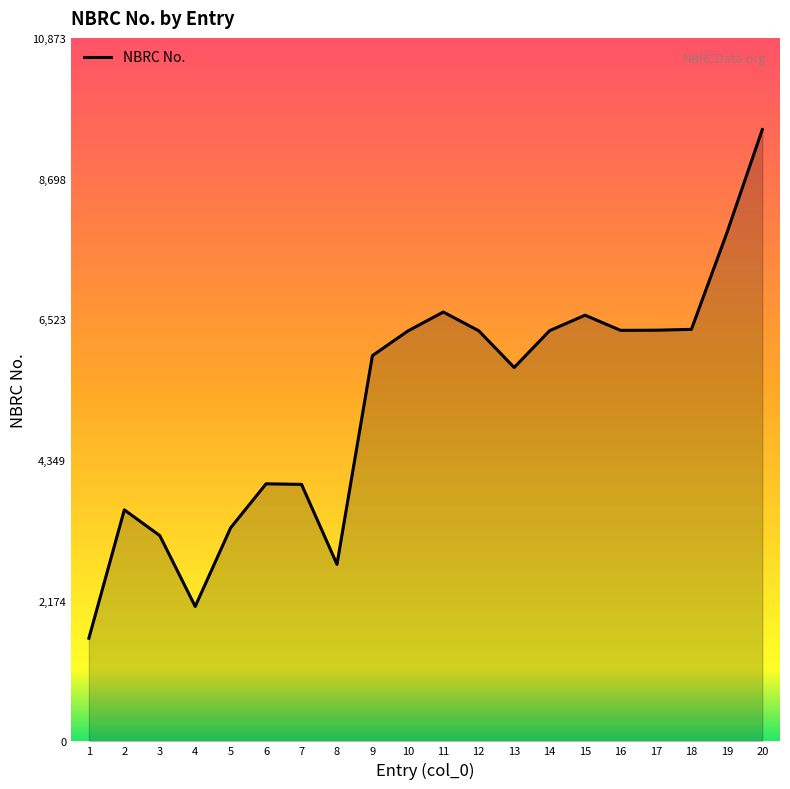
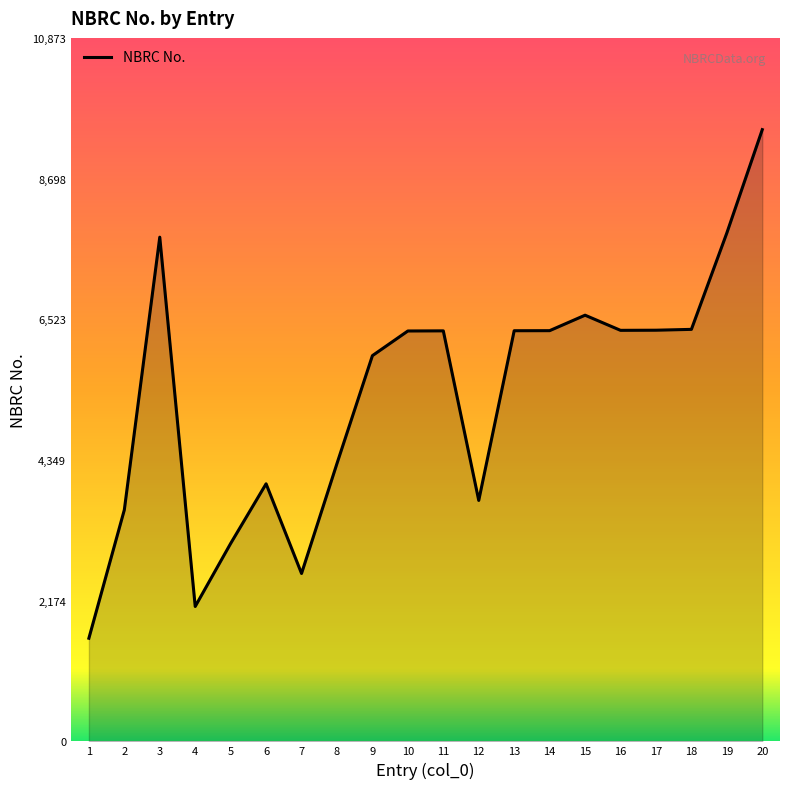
  {
    "1": "1,600",
    "2": "3,600",
-   "3": "3,200",
+   "3": "7,800",
    "4": "2,100",
-   "5": "3,300",
+   "5": "3,100",
    "6": "4,000",
-   "7": "4,000",
-   "8": "2,700",
+   "7": "2,600",
+   "8": "4,300",
    "9": "6,000",
    "10": "6,300",
-   "11": "6,600",
-   "12": "6,300",
-   "13": "5,800",
+   "11": "6,300",
+   "12": "3,700",
+   "13": "6,300",
    "14": "6,300",
    "15": "6,600",
    "16": "6,400",
    "17": "6,400",
    "18": "6,400",
    "19": "7,900",
    "20": "9,500"
  }
